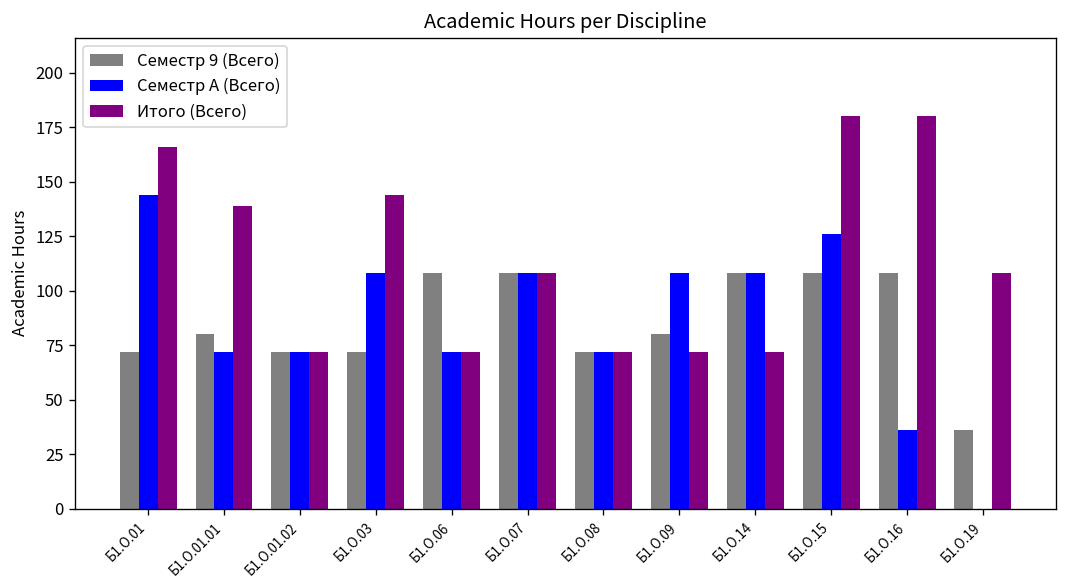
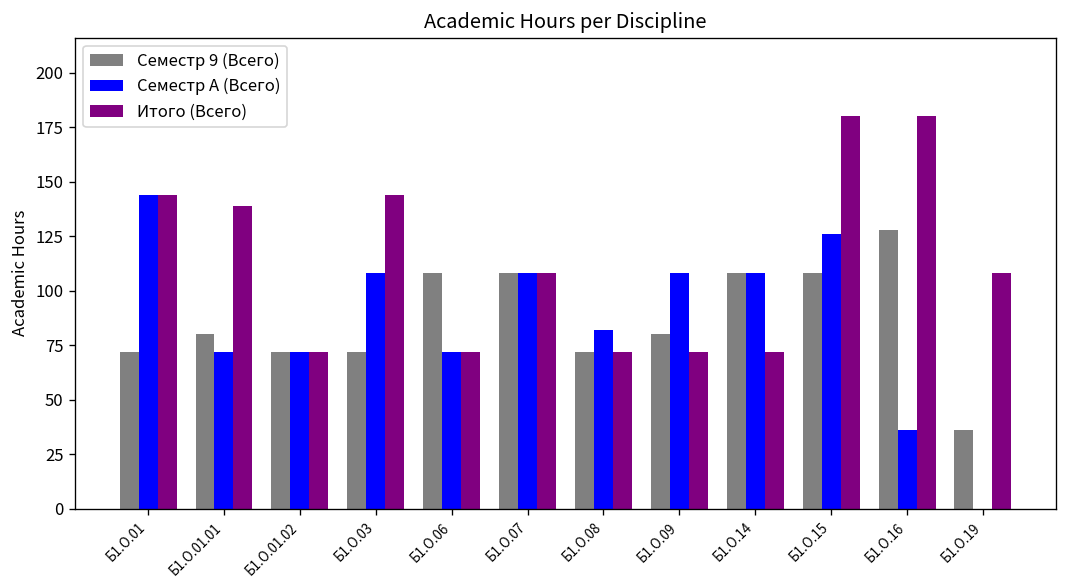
  {
    "Семестр 9 (Всего)": {
      "Б1.О.01": 72,
      "Б1.О.01.01": 80,
      "Б1.О.01.02": 72,
      "Б1.О.03": 72,
      "Б1.О.06": 108,
      "Б1.О.07": 108,
      "Б1.О.08": 72,
      "Б1.О.09": 80,
      "Б1.О.14": 108,
      "Б1.О.15": 108,
-     "Б1.О.16": 108,
+     "Б1.О.16": 128,
      "Б1.О.19": 36
    },
    "Семестр A (Всего)": {
      "Б1.О.01": 144,
      "Б1.О.01.01": 72,
      "Б1.О.01.02": 72,
      "Б1.О.03": 108,
      "Б1.О.06": 72,
      "Б1.О.07": 108,
-     "Б1.О.08": 72,
+     "Б1.О.08": 82,
      "Б1.О.09": 108,
      "Б1.О.14": 108,
      "Б1.О.15": 126,
      "Б1.О.16": 36,
      "Б1.О.19": 0
    },
    "Итого (Всего)": {
-     "Б1.О.01": 166,
+     "Б1.О.01": 144,
      "Б1.О.01.01": 139,
      "Б1.О.01.02": 72,
      "Б1.О.03": 144,
      "Б1.О.06": 72,
      "Б1.О.07": 108,
      "Б1.О.08": 72,
      "Б1.О.09": 72,
      "Б1.О.14": 72,
      "Б1.О.15": 180,
      "Б1.О.16": 180,
      "Б1.О.19": 108
    }
  }
